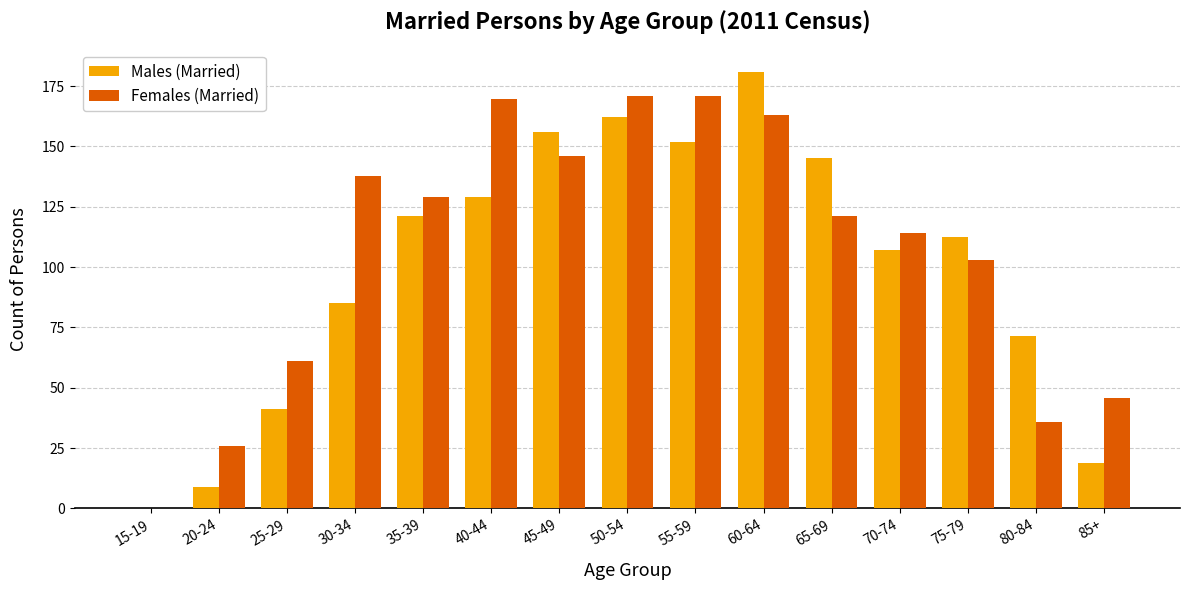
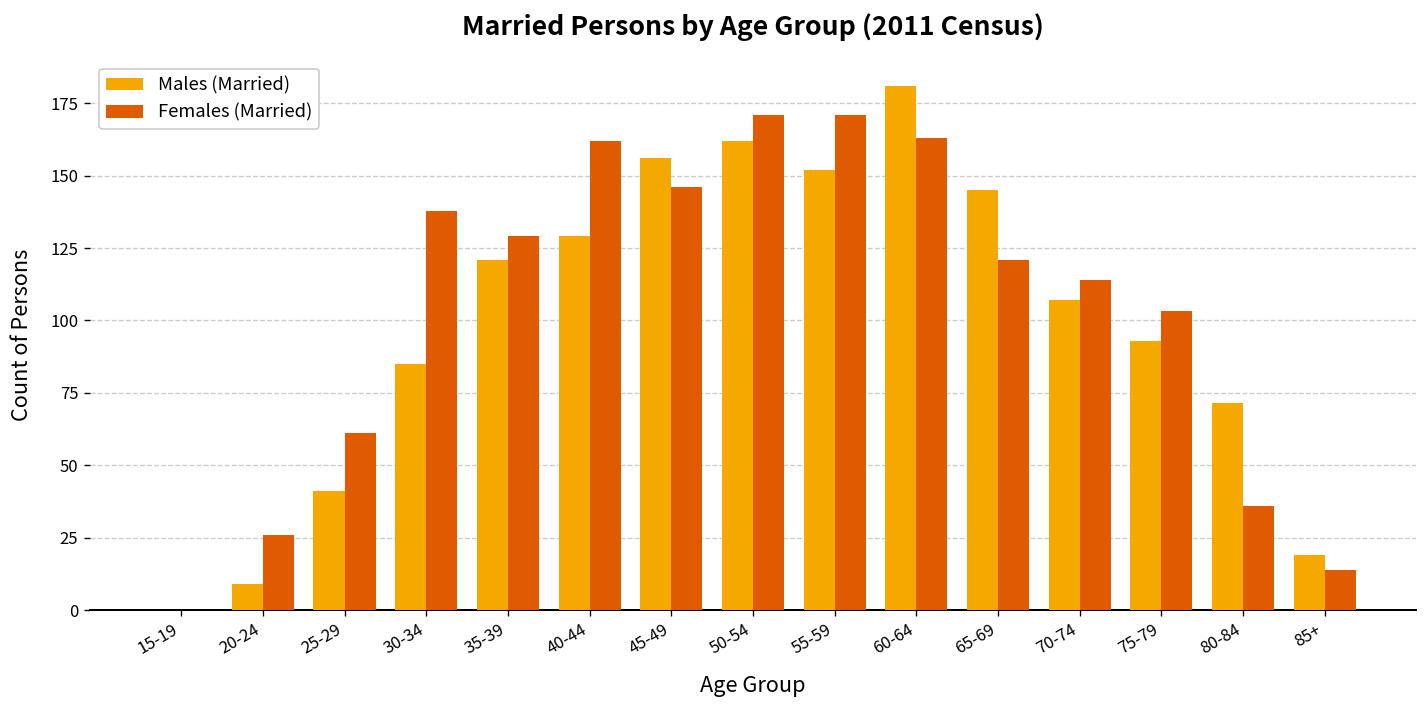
  {
    "Males (Married)": {
      "15-19": 0,
      "20-24": 9,
      "25-29": 41,
      "30-34": 85,
      "35-39": 121,
      "40-44": 129,
      "45-49": 156,
      "50-54": 162,
      "55-59": 152,
      "60-64": 181,
      "65-69": 145,
      "70-74": 107,
-     "75-79": 112,
+     "75-79": 93,
      "80-84": 72,
      "85+": 19
    },
    "Females (Married)": {
      "15-19": 0,
      "20-24": 26,
      "25-29": 61,
      "30-34": 138,
      "35-39": 129,
-     "40-44": 170,
+     "40-44": 162,
      "45-49": 146,
      "50-54": 171,
      "55-59": 171,
      "60-64": 163,
      "65-69": 121,
      "70-74": 114,
      "75-79": 103,
      "80-84": 36,
-     "85+": 46
+     "85+": 14
    }
  }
